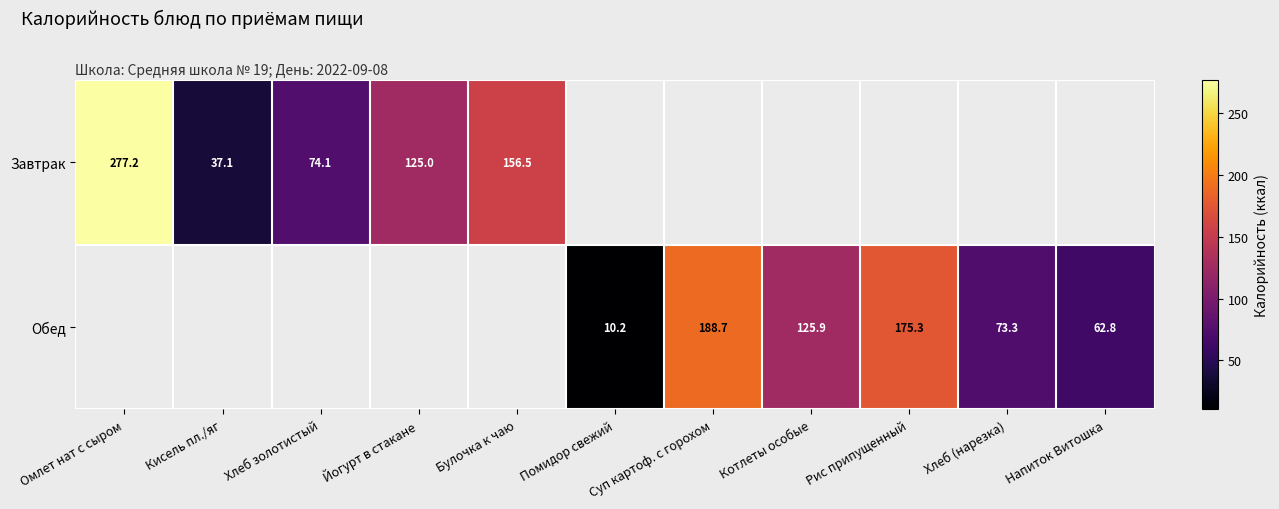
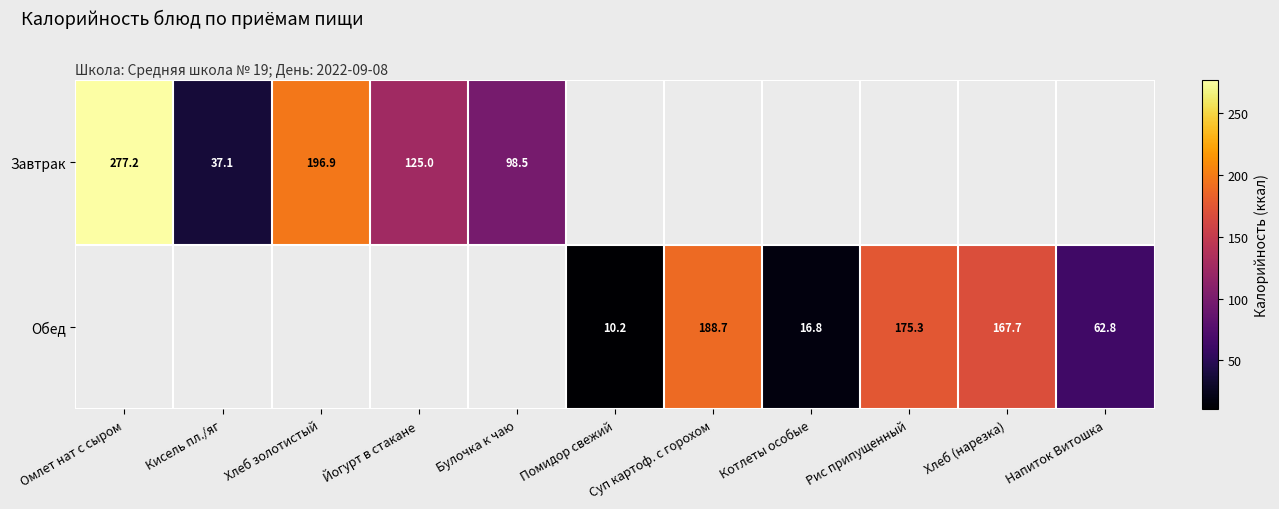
  {
    "Завтрак": {
      "Омлет нат с сыром": 277.2,
      "Кисель пл./яг": 37.1,
-     "Хлеб золотистый": 74.1,
+     "Хлеб золотистый": 196.9,
      "Йогурт в стакане": 125.0,
-     "Булочка к чаю": 156.5
+     "Булочка к чаю": 98.5
    },
    "Обед": {
      "Помидор свежий": 10.2,
      "Суп картоф. с горохом": 188.7,
-     "Котлеты особые": 125.9,
+     "Котлеты особые": 16.8,
      "Рис припущенный": 175.3,
-     "Хлеб (нарезка)": 73.3,
+     "Хлеб (нарезка)": 167.7,
      "Напиток Витошка": 62.8
    }
  }
